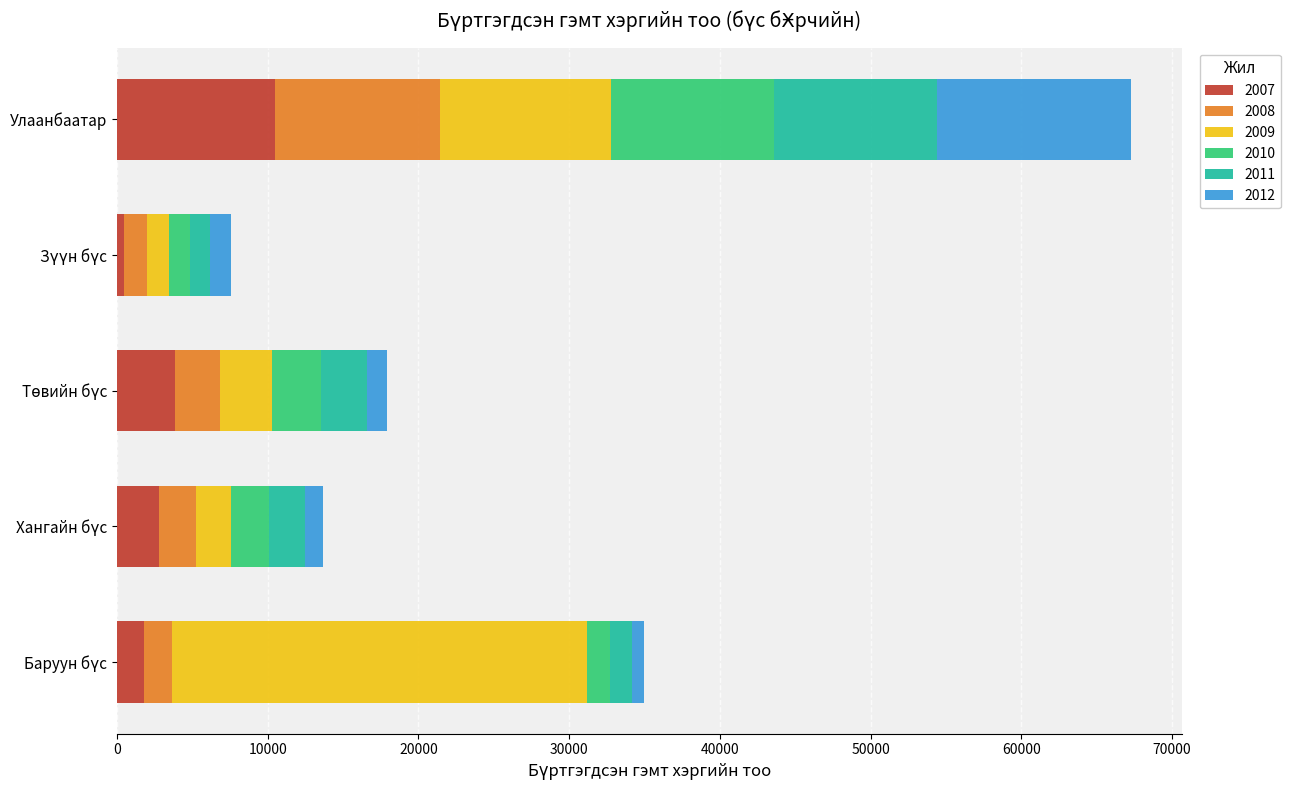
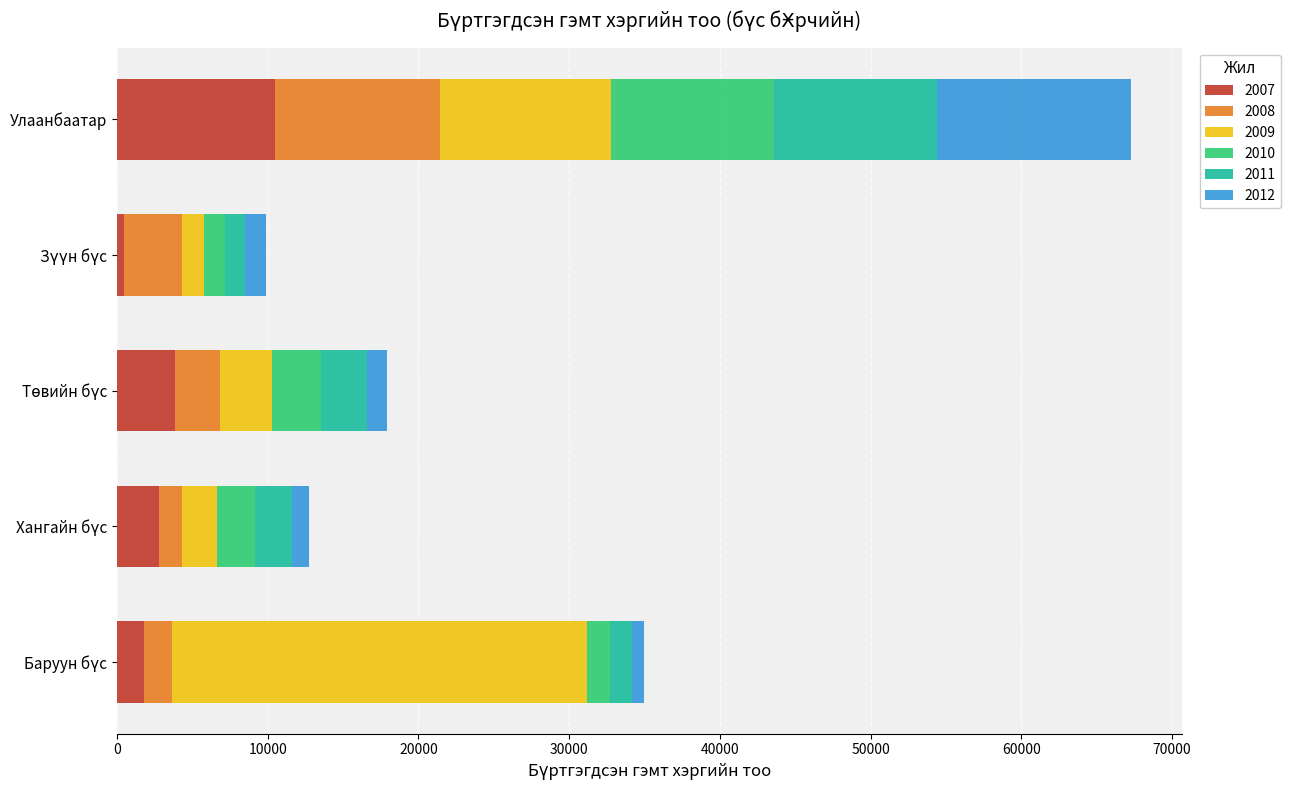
  {
    "2007": {
      "Улаанбаатар": 10500,
      "Зүүн бүс": 400,
      "Төвийн бүс": 3800,
      "Хангайн бүс": 2800,
      "Баруун бүс": 1800
    },
    "2008": {
      "Улаанбаатар": 10900,
-     "Зүүн бүс": 1500,
+     "Зүүн бүс": 3900,
      "Төвийн бүс": 3000,
-     "Хангайн бүс": 2500,
+     "Хангайн бүс": 1600,
      "Баруун бүс": 1800
    },
    "2009": {
      "Улаанбаатар": 11300,
      "Зүүн бүс": 1500,
      "Төвийн бүс": 3500,
      "Хангайн бүс": 2300,
      "Баруун бүс": 27500
    },
    "2012": {
      "Улаанбаатар": 12900,
      "Зүүн бүс": 1400,
      "Төвийн бүс": 1400,
      "Хангайн бүс": 1200,
      "Баруун бүс": 800
    }
  }
